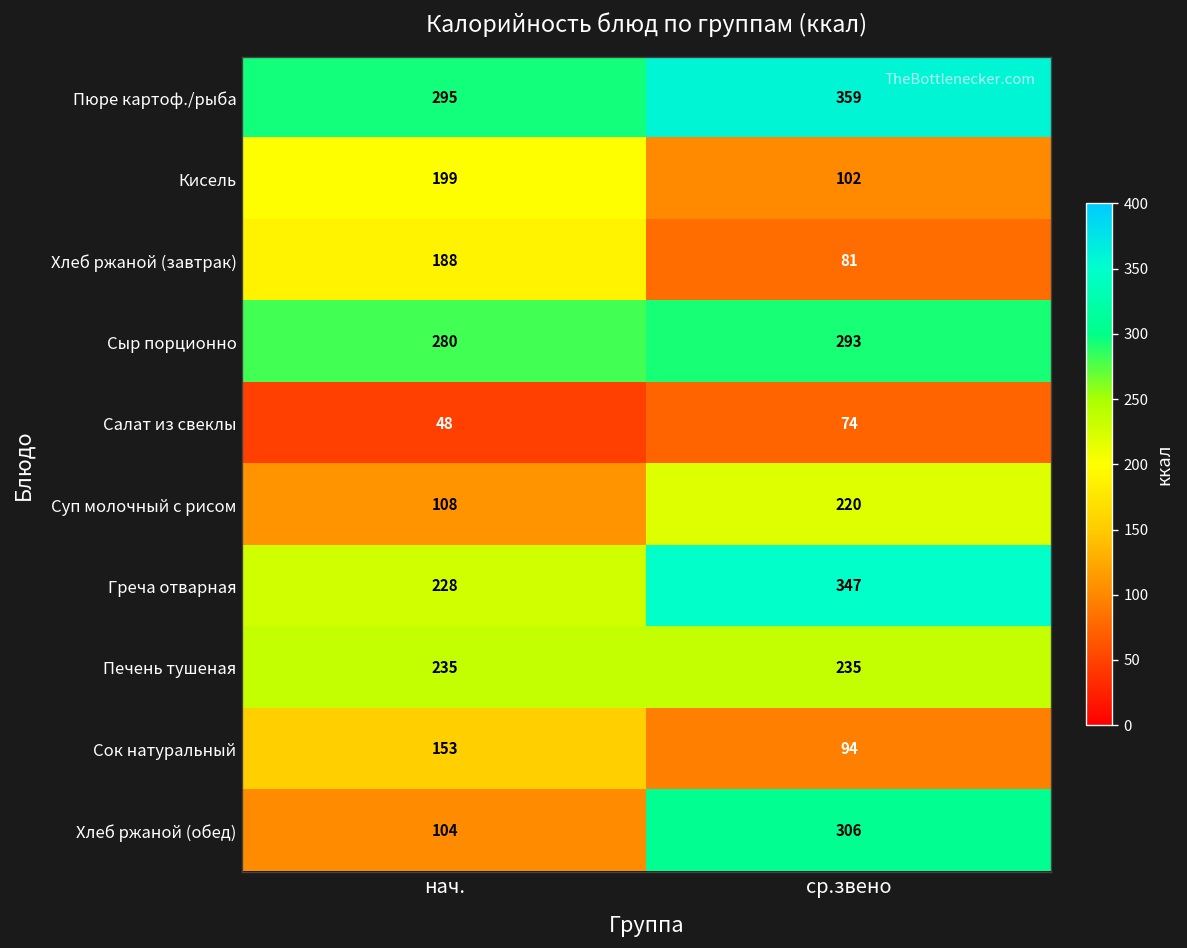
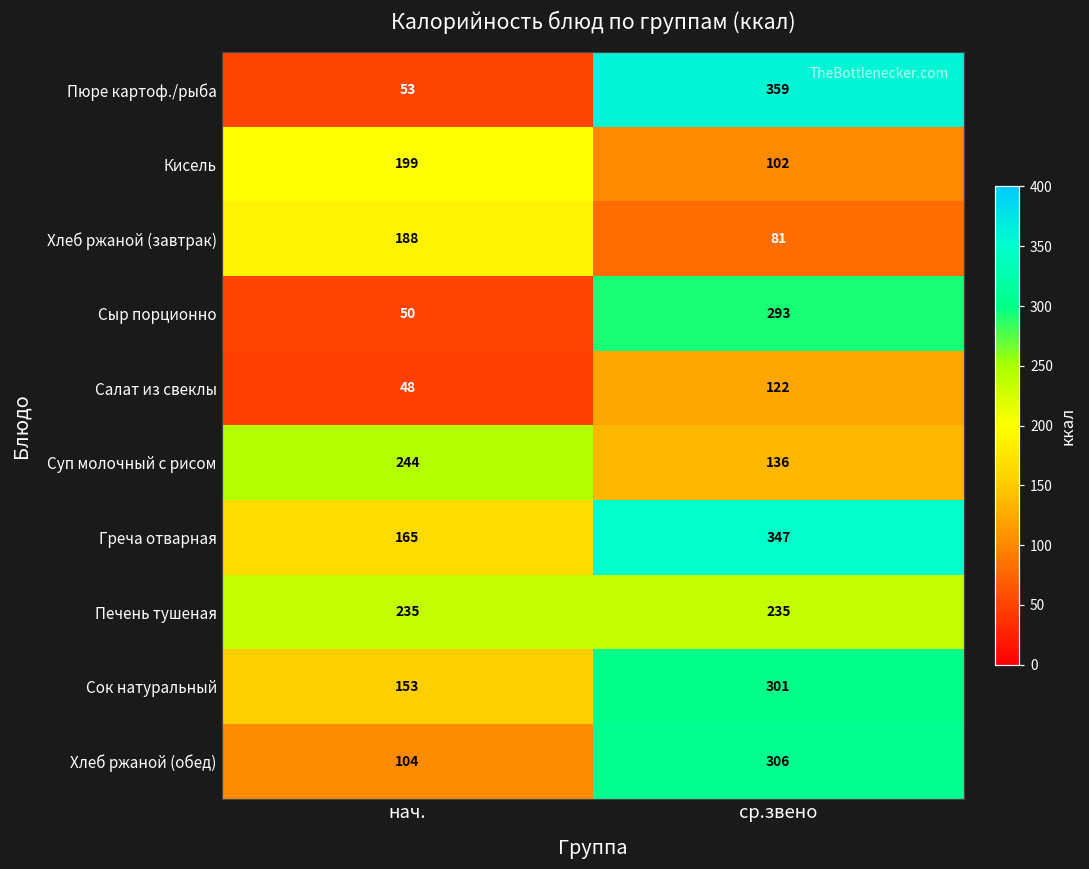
  {
    "Пюре картоф./рыба": {
-     "нач.": 295
+     "нач.": 53
    },
    "Кисель": {
      "нач.": 199,
      "ср.звено": 102
    },
    "Хлеб ржаной (завтрак)": {
      "нач.": 188,
      "ср.звено": 81
    },
    "Сыр порционно": {
-     "нач.": 280,
+     "нач.": 50,
      "ср.звено": 293
    },
    "Салат из свеклы": {
      "нач.": 48,
-     "ср.звено": 74
+     "ср.звено": 122
    },
    "Суп молочный с рисом": {
-     "нач.": 108,
-     "ср.звено": 220
+     "нач.": 244,
+     "ср.звено": 136
    },
    "Греча отварная": {
-     "нач.": 228,
+     "нач.": 165,
      "ср.звено": 347
    },
    "Печень тушеная": {
      "нач.": 235,
      "ср.звено": 235
    },
    "Сок натуральный": {
      "нач.": 153,
-     "ср.звено": 94
+     "ср.звено": 301
    },
    "Хлеб ржаной (обед)": {
      "нач.": 104,
      "ср.звено": 306
    }
  }
